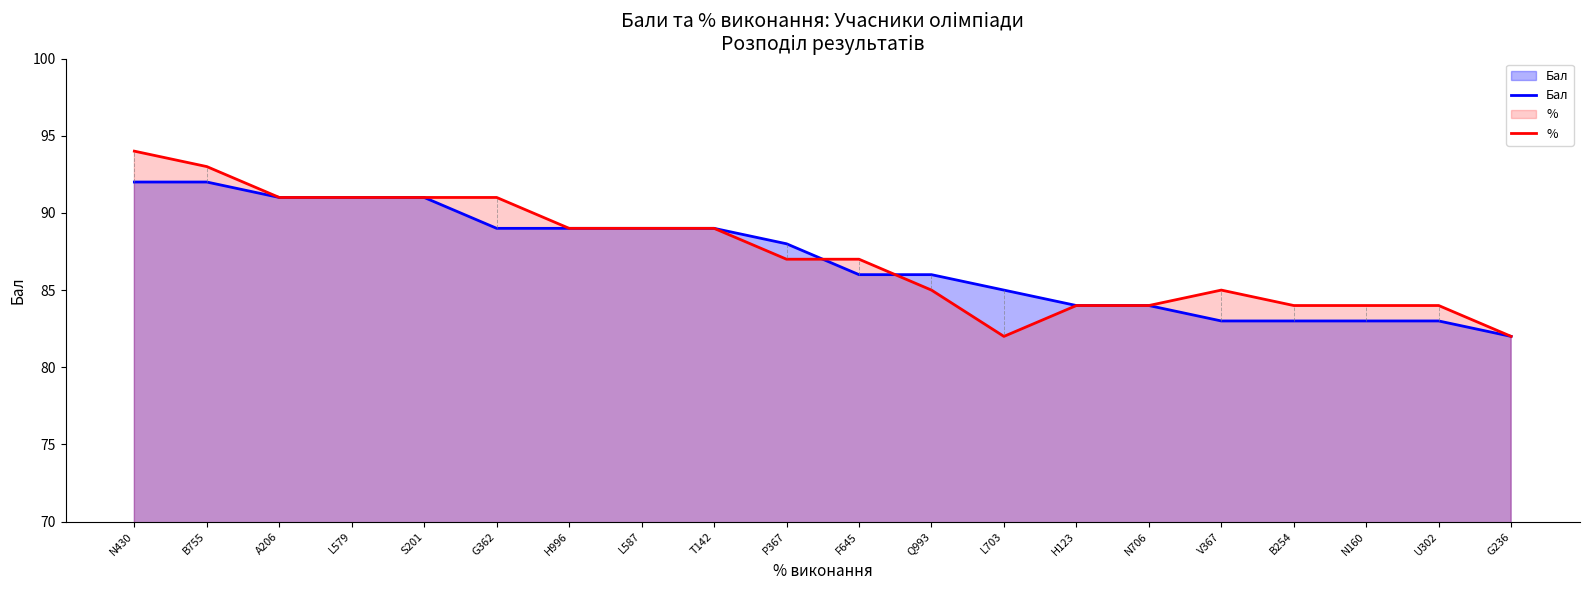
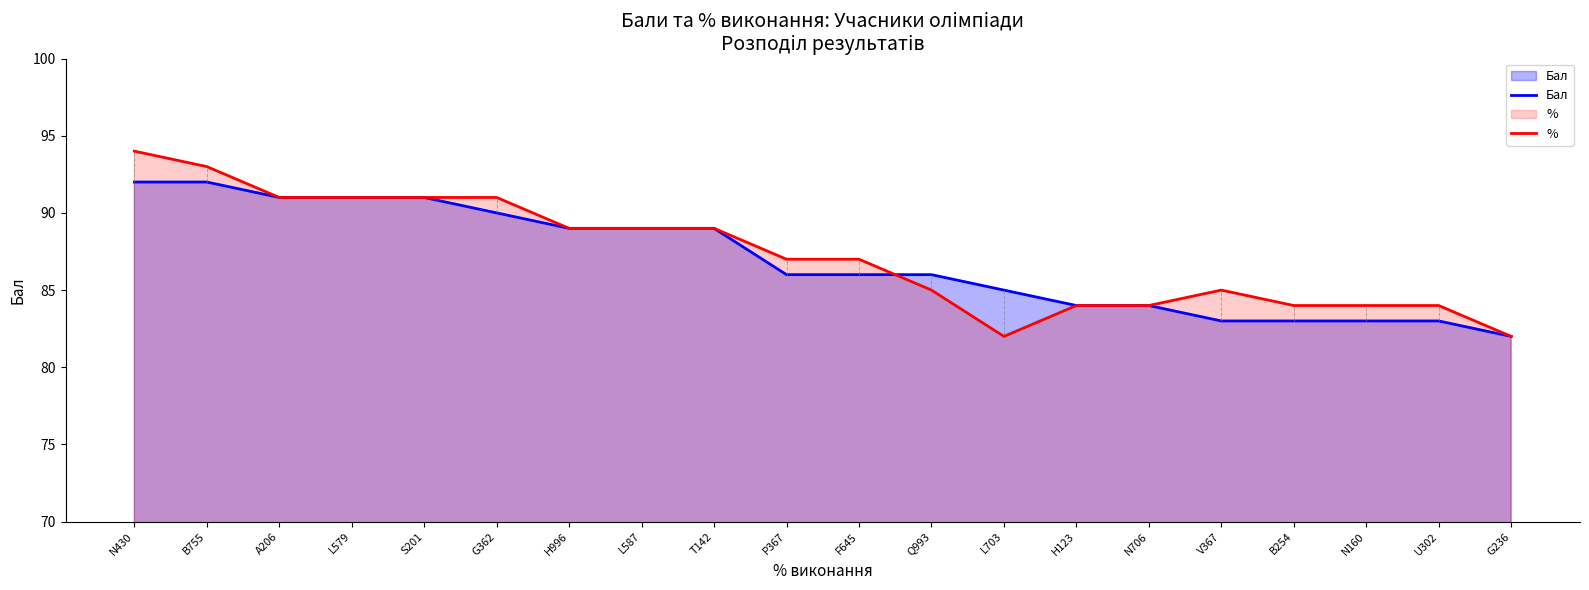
  {
    "Бал": {
-     "G362": 89,
-     "P367": 88
+     "G362": 90,
+     "P367": 86
    }
  }
